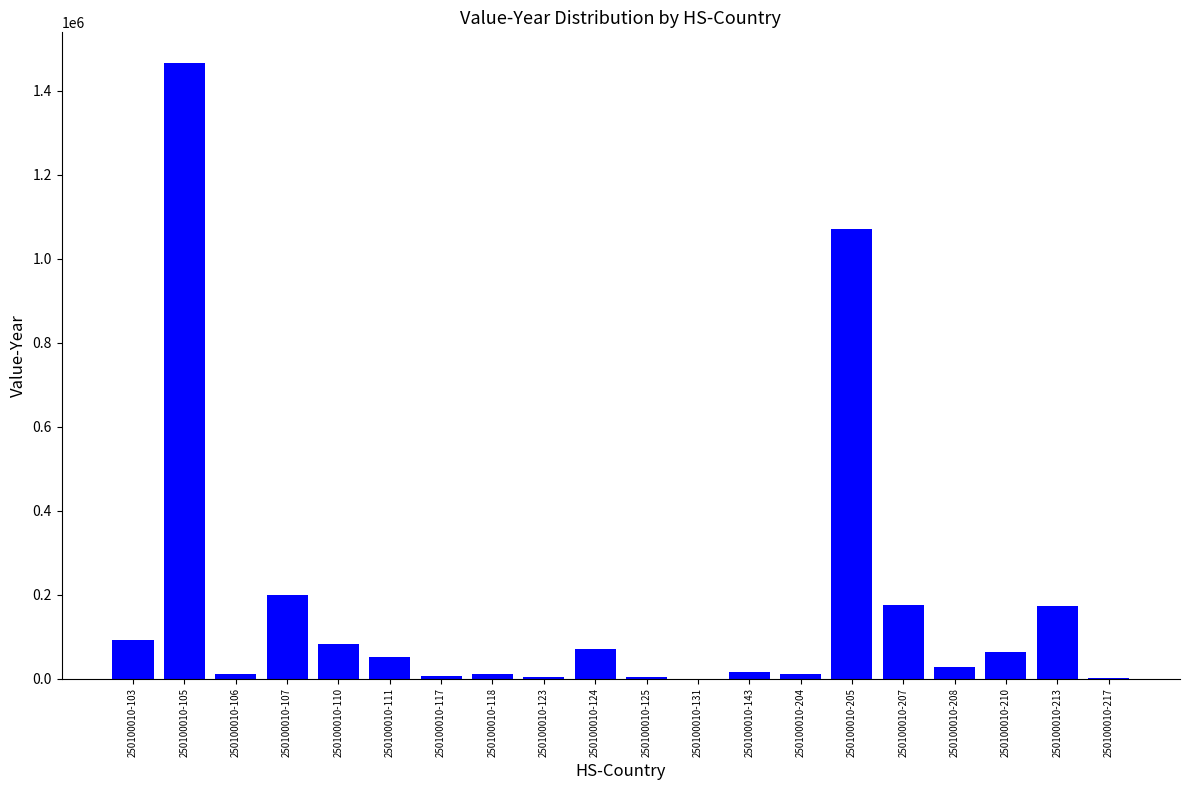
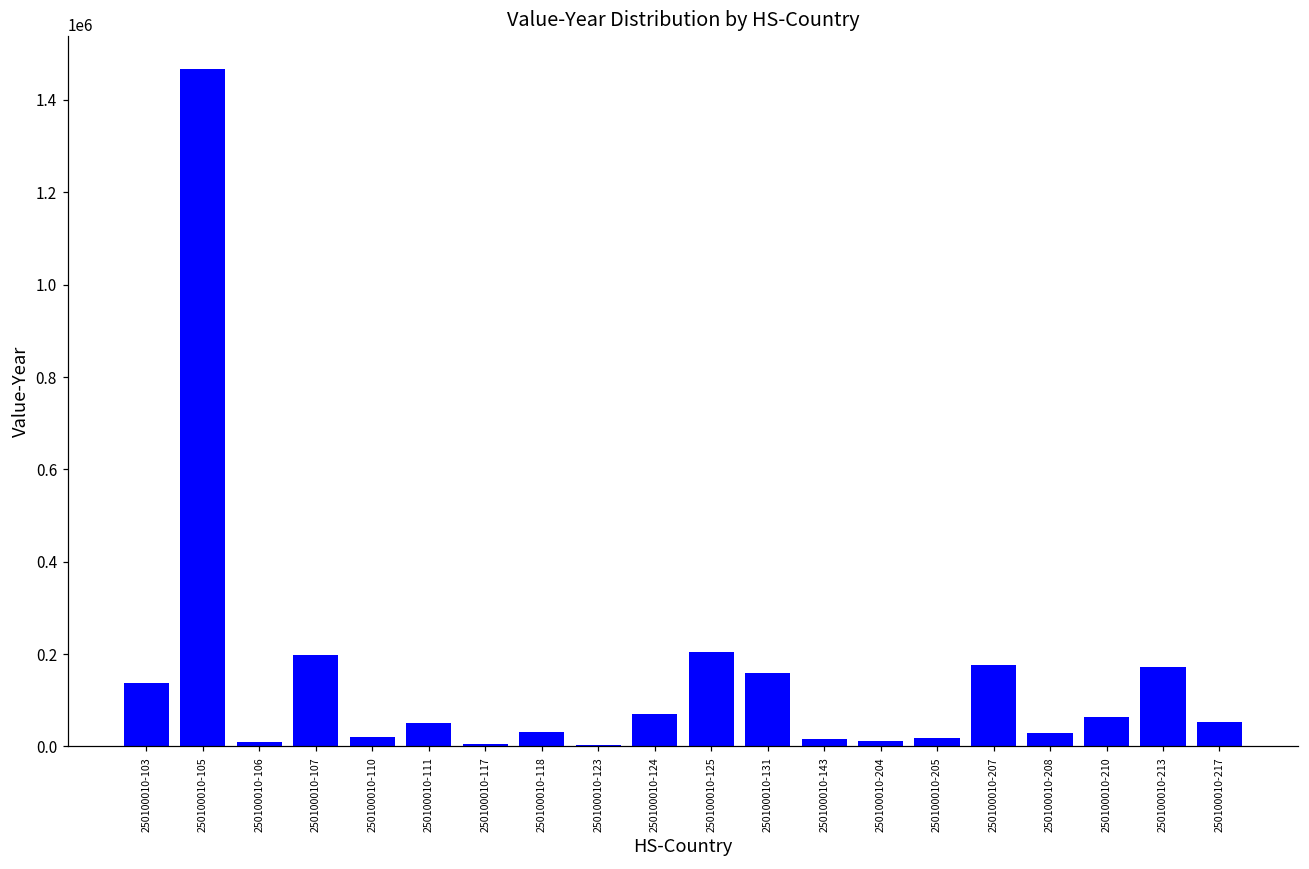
  {
-   "250100010-103": 90000,
+   "250100010-103": 140000,
    "250100010-105": 1470000,
    "250100010-106": 10000,
    "250100010-107": 200000,
-   "250100010-110": 80000,
+   "250100010-110": 20000,
    "250100010-111": 50000,
    "250100010-117": 10000,
-   "250100010-118": 10000,
+   "250100010-118": 30000,
    "250100010-124": 70000,
-   "250100010-125": 0,
-   "250100010-131": 0,
+   "250100010-125": 200000,
+   "250100010-131": 160000,
    "250100010-143": 20000,
    "250100010-204": 10000,
-   "250100010-205": 1070000,
+   "250100010-205": 20000,
    "250100010-207": 180000,
    "250100010-208": 30000,
    "250100010-210": 60000,
    "250100010-213": 170000,
-   "250100010-217": 0
+   "250100010-217": 50000
  }
